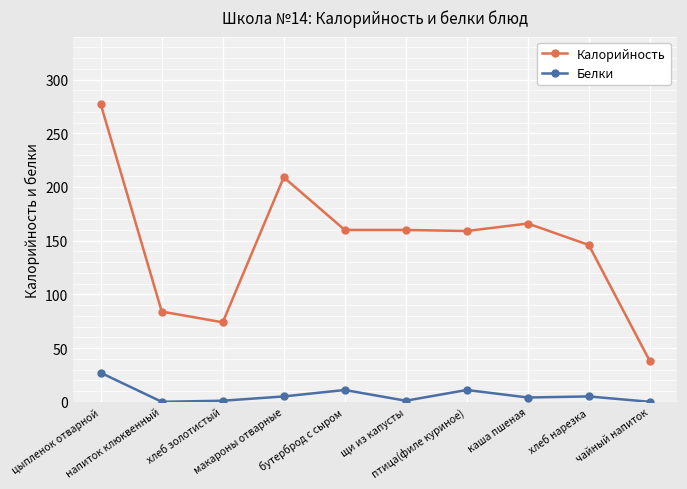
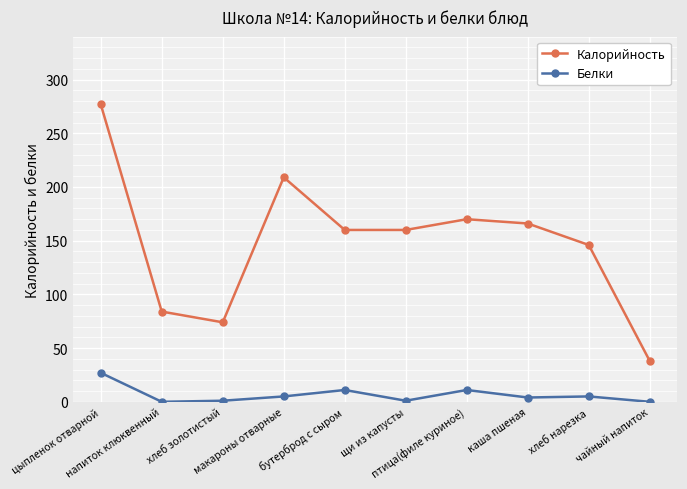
  {
    "Калорийность": {
      "цыпленок отварной": 277,
      "напиток клюквенный": 84,
      "хлеб золотистый": 74,
      "макароны отварные": 209,
      "бутерброд с сыром": 160,
      "щи из капусты": 160,
-     "птица(филе куриное)": 159,
+     "птица(филе куриное)": 170,
      "каша пшеная": 166,
      "хлеб нарезка": 146,
      "чайный напиток": 38
    },
    "Белки": {
      "цыпленок отварной": 27,
      "напиток клюквенный": 0,
      "хлеб золотистый": 1,
      "макароны отварные": 5,
      "бутерброд с сыром": 11,
      "щи из капусты": 1,
      "птица(филе куриное)": 11,
      "каша пшеная": 4,
      "хлеб нарезка": 5,
      "чайный напиток": 0
    }
  }
